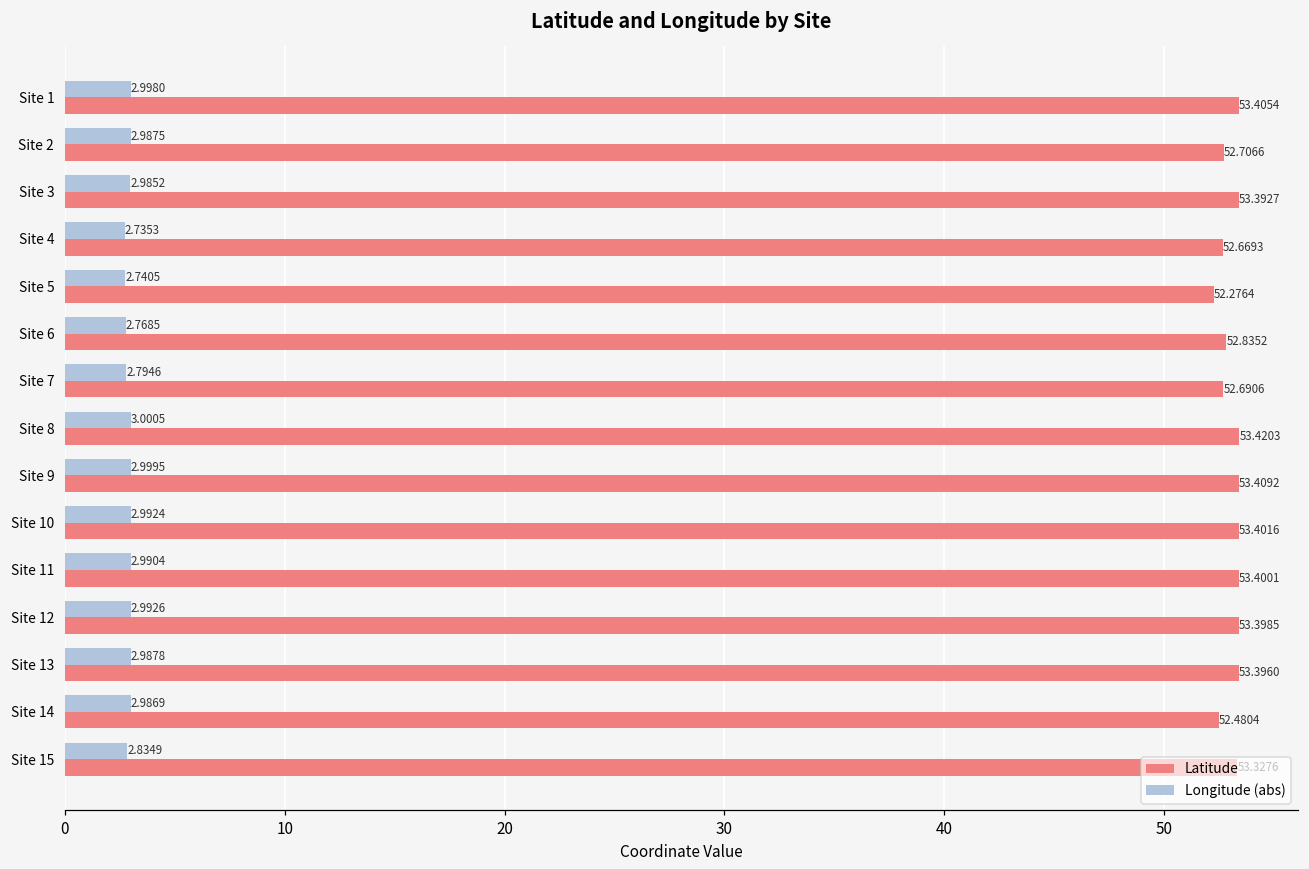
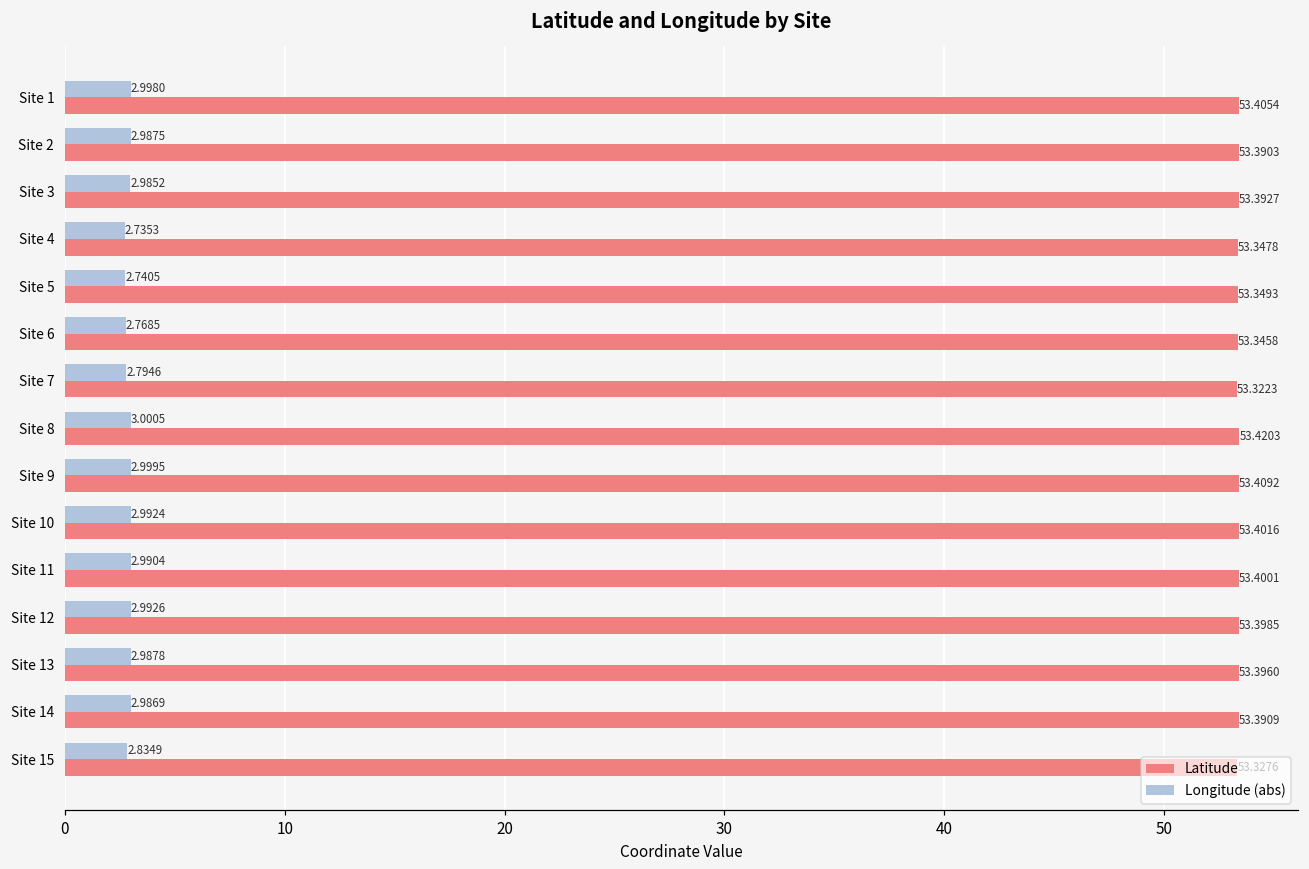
  {
    "Latitude": {
      "Site 1": 53.4054,
-     "Site 2": 52.7066,
+     "Site 2": 53.3903,
      "Site 3": 53.3927,
-     "Site 4": 52.6693,
-     "Site 5": 52.2764,
-     "Site 6": 52.8352,
-     "Site 7": 52.6906,
+     "Site 4": 53.3478,
+     "Site 5": 53.3493,
+     "Site 6": 53.3458,
+     "Site 7": 53.3223,
      "Site 8": 53.4203,
      "Site 9": 53.4092,
      "Site 10": 53.4016,
      "Site 11": 53.4001,
      "Site 12": 53.3985,
      "Site 13": 53.3960,
-     "Site 14": 52.4804
+     "Site 14": 53.3909
    },
    "Longitude (abs)": {
      "Site 1": 2.9980,
      "Site 2": 2.9875,
      "Site 3": 2.9852,
      "Site 4": 2.7353,
      "Site 5": 2.7405,
      "Site 6": 2.7685,
      "Site 7": 2.7946,
      "Site 8": 3.0005,
      "Site 9": 2.9995,
      "Site 10": 2.9924,
      "Site 11": 2.9904,
      "Site 12": 2.9926,
      "Site 13": 2.9878,
      "Site 14": 2.9869,
      "Site 15": 2.8349
    }
  }
